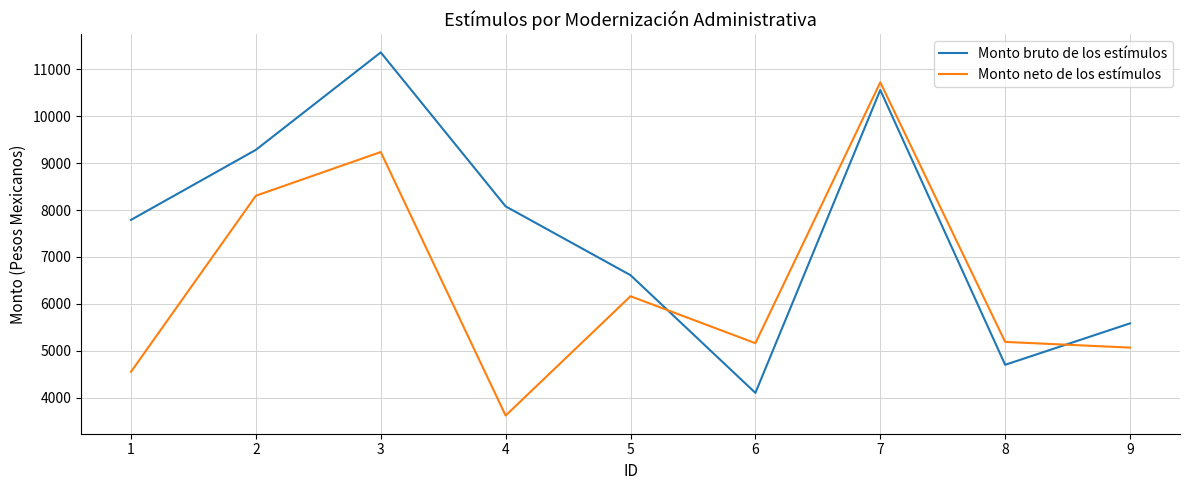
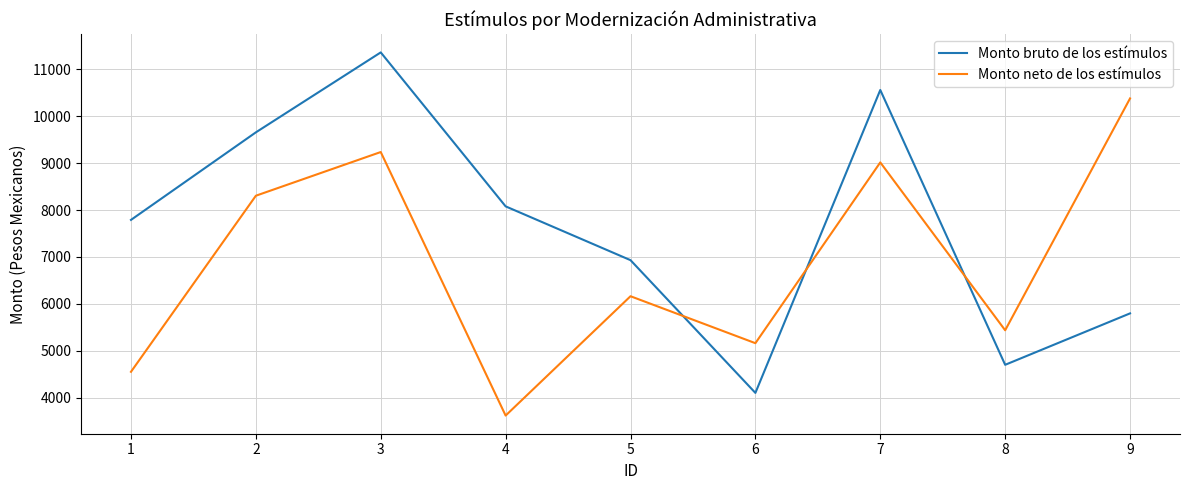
  {
    "Monto bruto de los estímulos": {
      "1": 7800,
-     "2": 9300,
+     "2": 9700,
      "3": 11400,
      "4": 8100,
-     "5": 6600,
+     "5": 6900,
      "6": 4100,
      "7": 10600,
      "8": 4700,
-     "9": 5600
+     "9": 5800
    },
    "Monto neto de los estímulos": {
      "1": 4500,
      "2": 8300,
      "3": 9200,
      "4": 3600,
      "5": 6200,
      "6": 5200,
-     "7": 10700,
-     "8": 5200,
-     "9": 5100
+     "7": 9000,
+     "8": 5400,
+     "9": 10400
    }
  }
